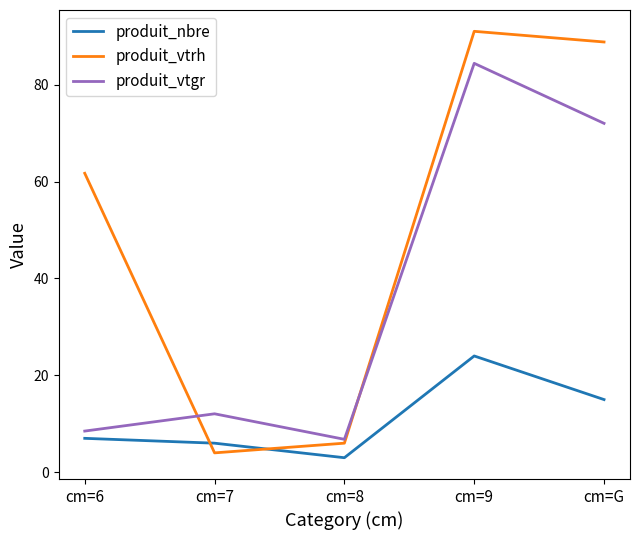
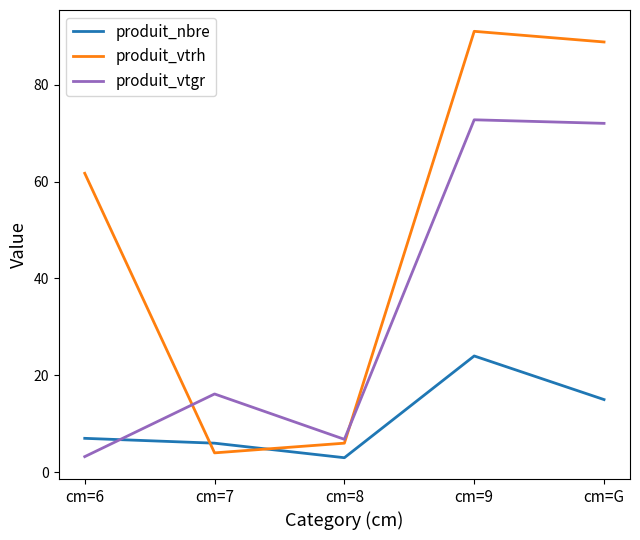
  {
    "produit_nbre": {
      "cm=6": 7,
      "cm=7": 6,
      "cm=8": 3,
      "cm=9": 24,
      "cm=G": 15
    },
    "produit_vtrh": {
      "cm=6": 62,
      "cm=7": 4,
      "cm=8": 6,
      "cm=9": 91,
      "cm=G": 89
    },
    "produit_vtgr": {
-     "cm=6": 8,
-     "cm=7": 12,
+     "cm=6": 3,
+     "cm=7": 16,
      "cm=8": 7,
-     "cm=9": 84,
+     "cm=9": 73,
      "cm=G": 72
    }
  }
